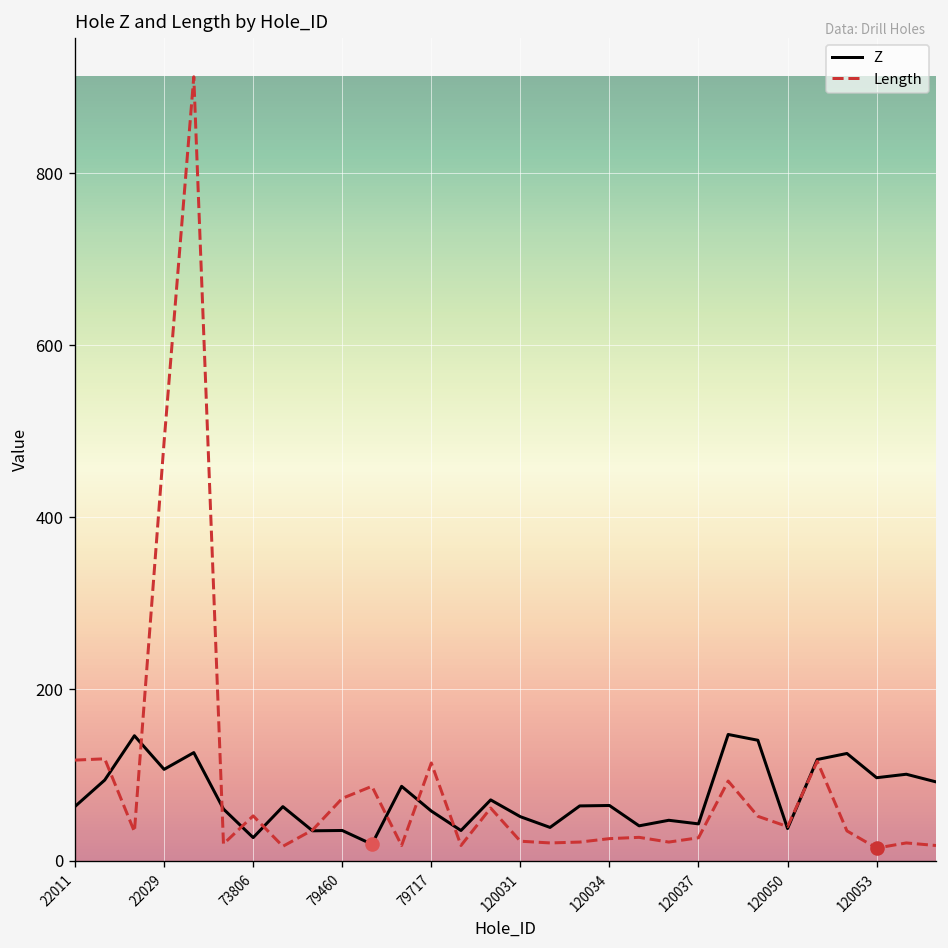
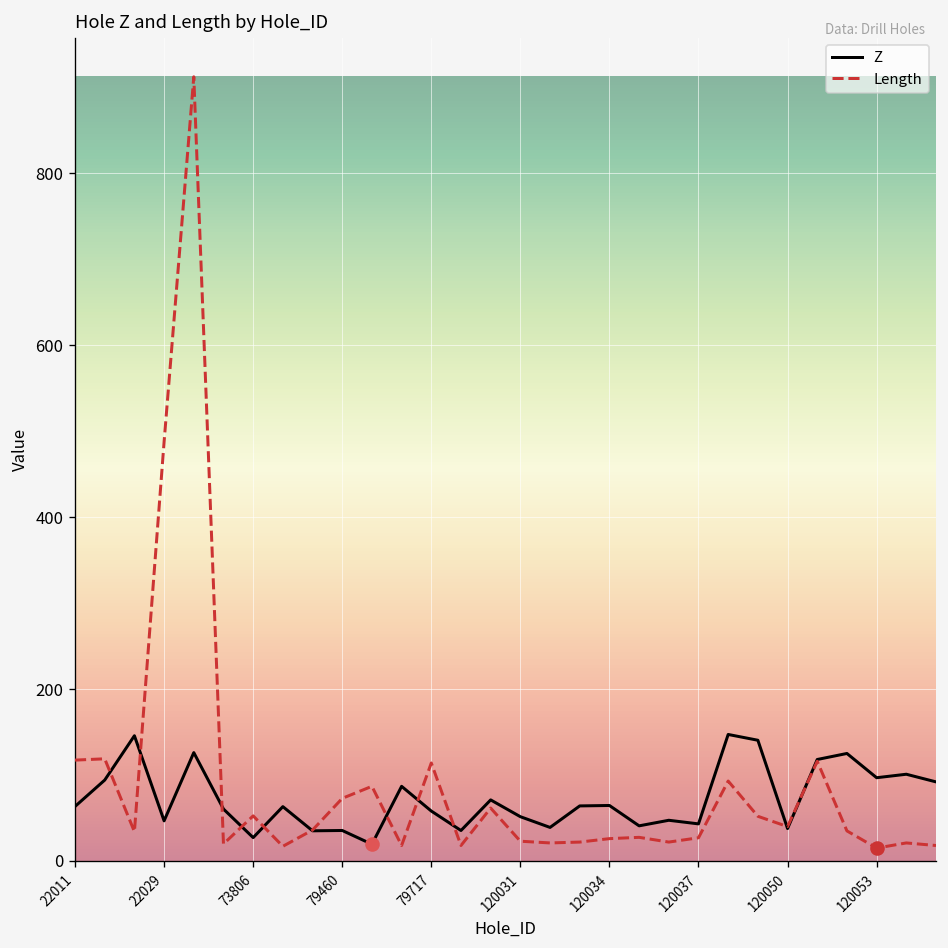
  {
    "Z": {
      "22011": 60,
-     "22029": 110,
+     "22029": 50,
      "73806": 30,
      "79460": 40,
      "79717": 60,
      "120031": 50,
      "120034": 60,
      "120037": 40,
      "120053": 100
    }
  }
